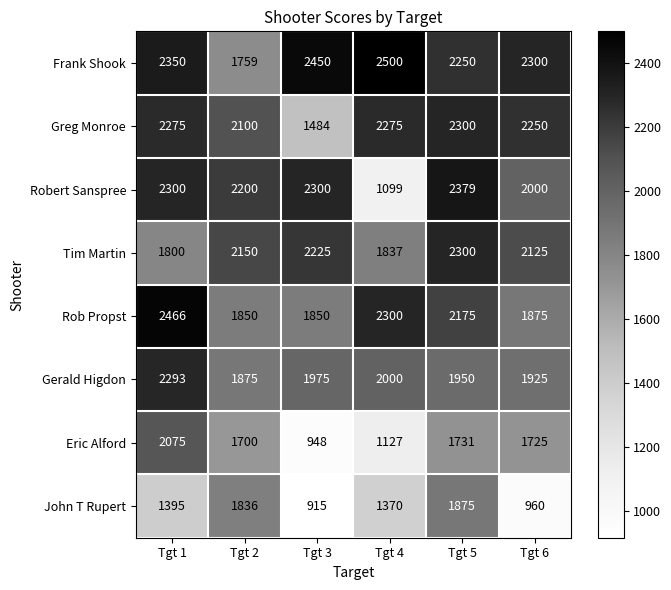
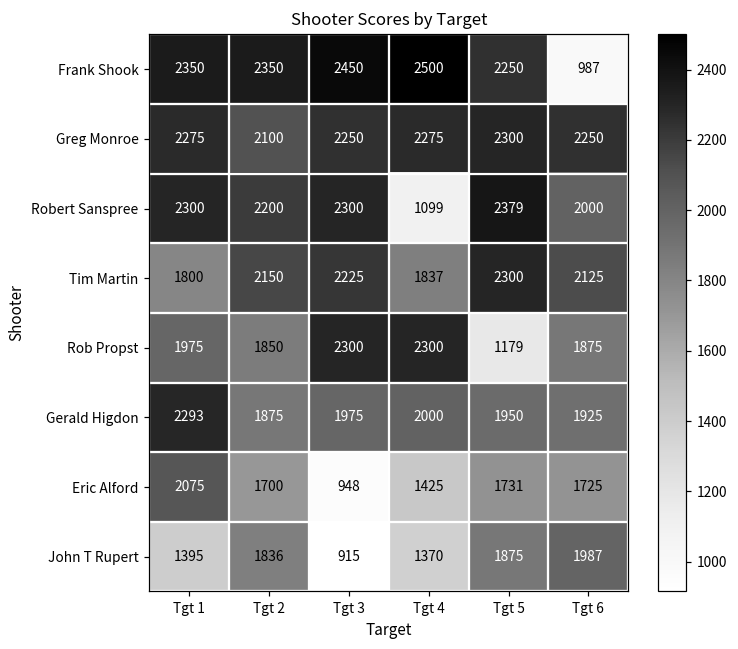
  {
    "Frank Shook": {
      "Tgt 1": 2350,
-     "Tgt 2": 1759,
+     "Tgt 2": 2350,
      "Tgt 3": 2450,
      "Tgt 4": 2500,
      "Tgt 5": 2250,
-     "Tgt 6": 2300
+     "Tgt 6": 987
    },
    "Greg Monroe": {
      "Tgt 1": 2275,
      "Tgt 2": 2100,
-     "Tgt 3": 1484,
+     "Tgt 3": 2250,
      "Tgt 4": 2275,
      "Tgt 5": 2300,
      "Tgt 6": 2250
    },
    "Robert Sanspree": {
      "Tgt 1": 2300,
      "Tgt 2": 2200,
      "Tgt 3": 2300,
      "Tgt 4": 1099,
      "Tgt 5": 2379,
      "Tgt 6": 2000
    },
    "Tim Martin": {
      "Tgt 1": 1800,
      "Tgt 2": 2150,
      "Tgt 3": 2225,
      "Tgt 4": 1837,
      "Tgt 5": 2300,
      "Tgt 6": 2125
    },
    "Rob Propst": {
-     "Tgt 1": 2466,
+     "Tgt 1": 1975,
      "Tgt 2": 1850,
-     "Tgt 3": 1850,
+     "Tgt 3": 2300,
      "Tgt 4": 2300,
-     "Tgt 5": 2175,
+     "Tgt 5": 1179,
      "Tgt 6": 1875
    },
    "Gerald Higdon": {
      "Tgt 1": 2293,
      "Tgt 2": 1875,
      "Tgt 3": 1975,
      "Tgt 4": 2000,
      "Tgt 5": 1950,
      "Tgt 6": 1925
    },
    "Eric Alford": {
      "Tgt 1": 2075,
      "Tgt 2": 1700,
      "Tgt 3": 948,
-     "Tgt 4": 1127,
+     "Tgt 4": 1425,
      "Tgt 5": 1731,
      "Tgt 6": 1725
    },
    "John T Rupert": {
      "Tgt 1": 1395,
      "Tgt 2": 1836,
      "Tgt 3": 915,
      "Tgt 4": 1370,
      "Tgt 5": 1875,
-     "Tgt 6": 960
+     "Tgt 6": 1987
    }
  }
